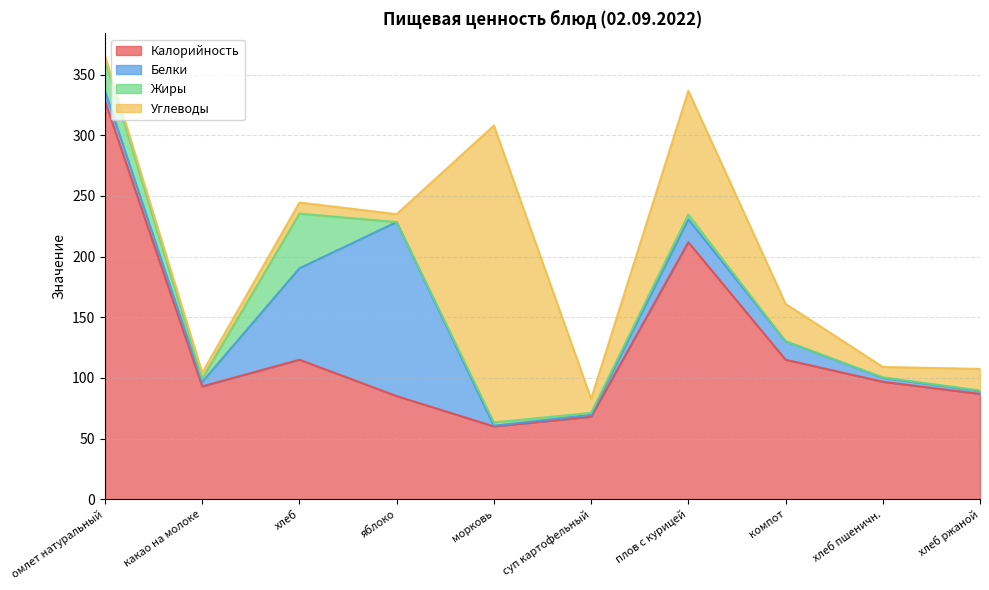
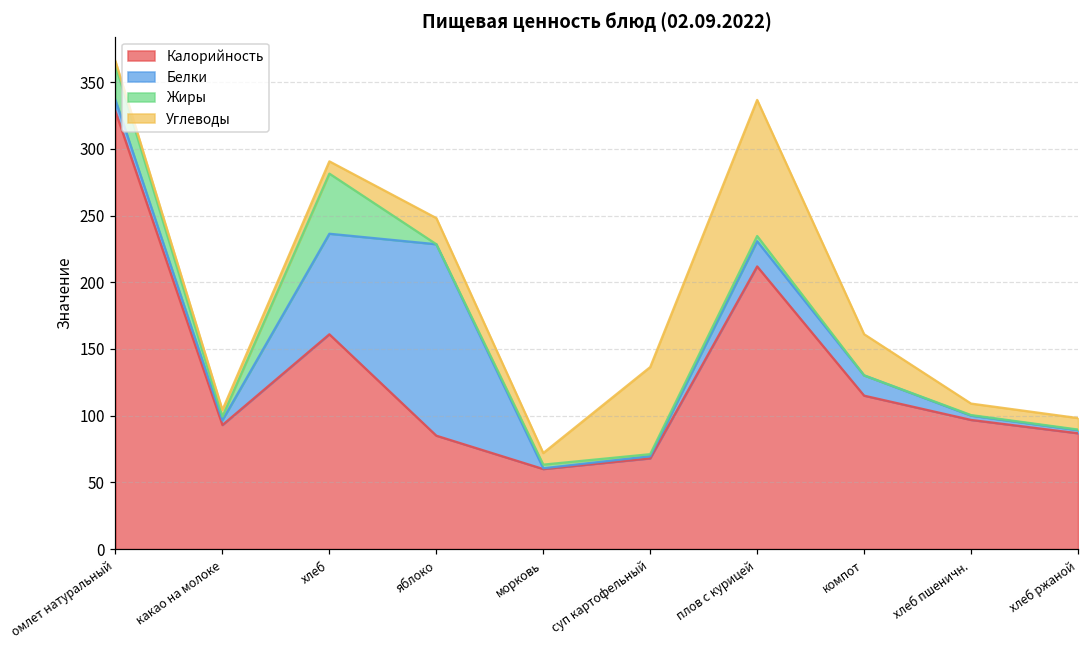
  {
    "Калорийность": {
      "омлет натуральный": 328,
      "какао на молоке": 93,
-     "хлеб": 115,
+     "хлеб": 161,
      "яблоко": 85,
      "плов с курицей": 212,
      "компот": 115,
      "хлеб пшеничн.": 97,
      "хлеб ржаной": 87
    },
    "Белки": {
      "омлет натуральный": 9,
      "какао на молоке": 4,
      "хлеб": 75,
      "плов с курицей": 19
    },
    "Жиры": {
      "омлет натуральный": 26,
      "какао на молоке": 3,
      "хлеб": 45,
      "морковь": 3,
      "плов с курицей": 4
    },
    "Углеводы": {
      "омлет натуральный": 3,
      "какао на молоке": 5,
      "хлеб": 9,
-     "яблоко": 7,
-     "морковь": 245,
-     "суп картофельный": 12,
+     "яблоко": 20,
+     "морковь": 9,
+     "суп картофельный": 65,
      "плов с курицей": 102,
      "компот": 31,
      "хлеб пшеничн.": 9,
-     "хлеб ржаной": 18
+     "хлеб ржаной": 9
    }
  }
